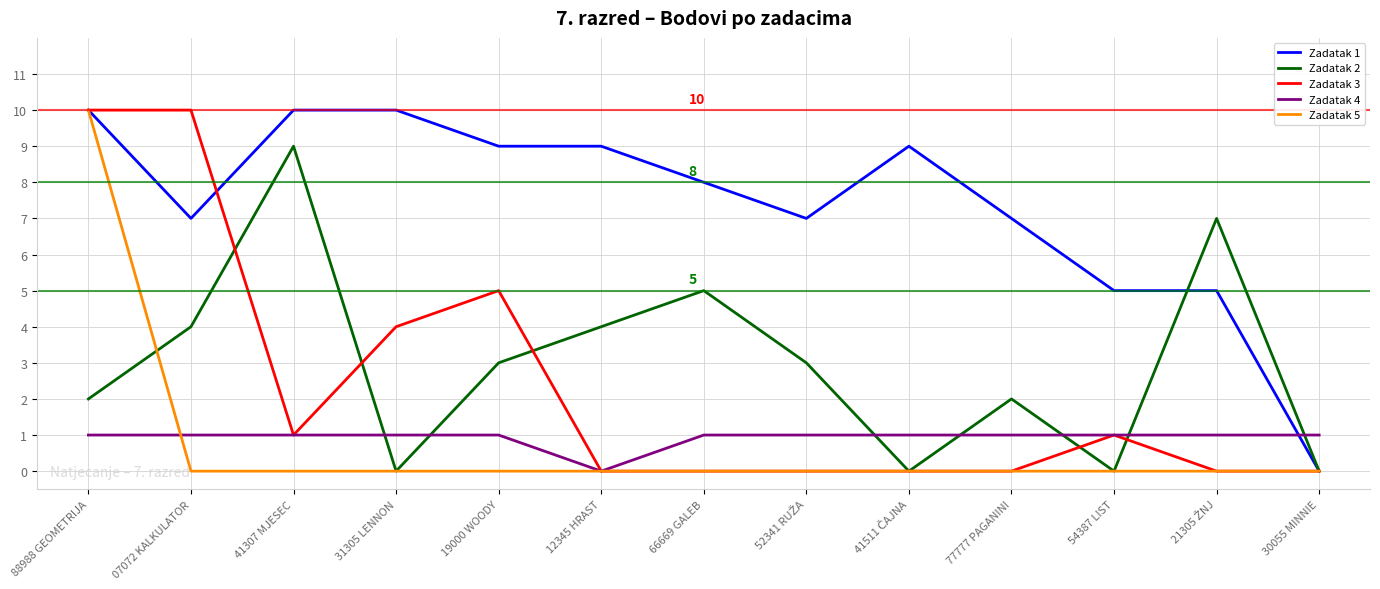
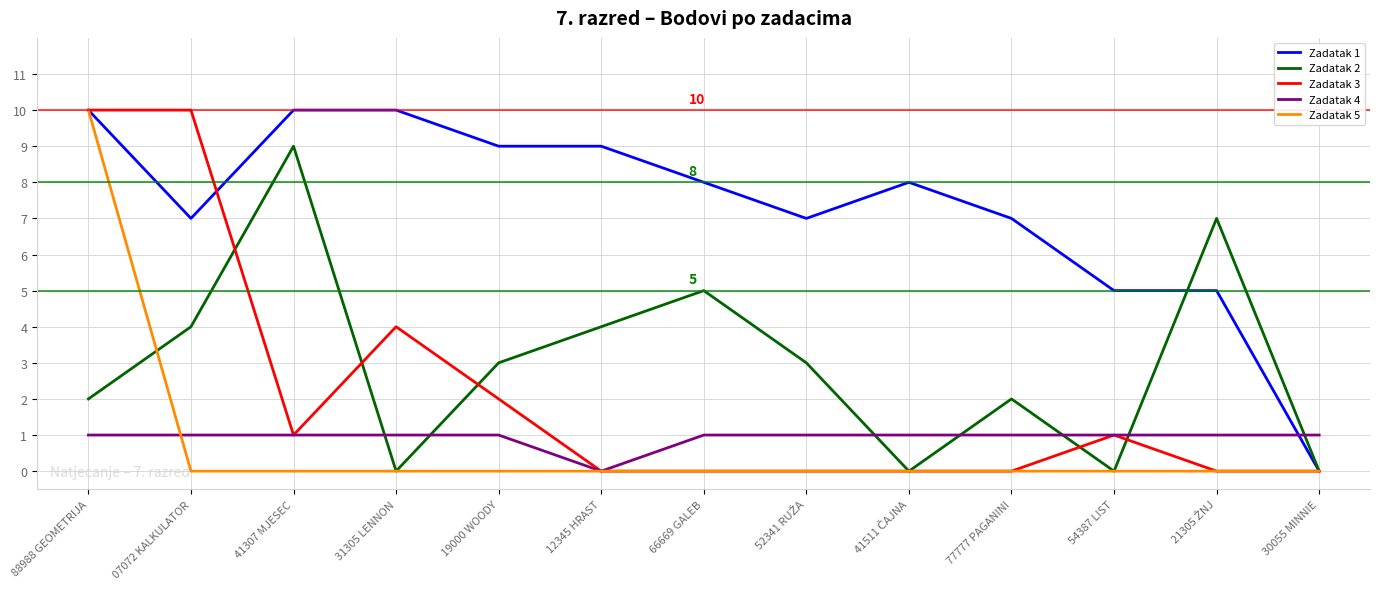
  {
    "Zadatak 1": {
      "07072 KALKULATOR": 7,
      "41307 MJESEC": 10,
      "31305 LENNON": 10,
      "19000 WOODY": 9,
      "12345 HRAST": 9,
      "52341 RUŽA": 7,
-     "41511 ČAJNA": 9,
+     "41511 ČAJNA": 8,
      "77777 PAGANINI": 7,
      "54387 LIST": 5,
      "21305 ŽNJ": 5
    },
    "Zadatak 2": {
      "66669 GALEB": 5
    },
    "Zadatak 3": {
      "07072 KALKULATOR": 10,
      "31305 LENNON": 4,
-     "19000 WOODY": 5
+     "19000 WOODY": 2
    },
    "Zadatak 4": {
      "88988 GEOMETRIJA": 1,
      "07072 KALKULATOR": 1,
      "31305 LENNON": 1,
      "19000 WOODY": 1,
      "66669 GALEB": 1,
      "52341 RUŽA": 1,
      "41511 ČAJNA": 1,
      "77777 PAGANINI": 1,
      "21305 ŽNJ": 1,
      "30055 MINNIE": 1
    },
    "Zadatak 5": {
      "07072 KALKULATOR": 0,
      "41307 MJESEC": 0,
      "19000 WOODY": 0
    }
  }
